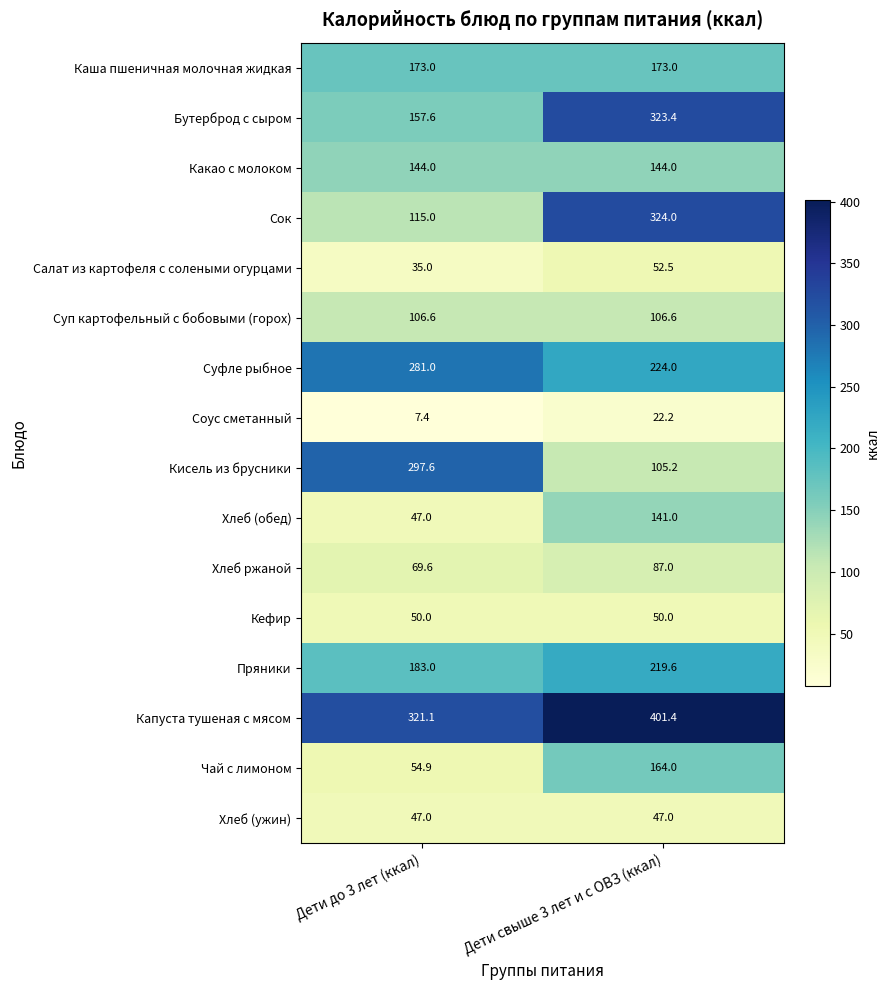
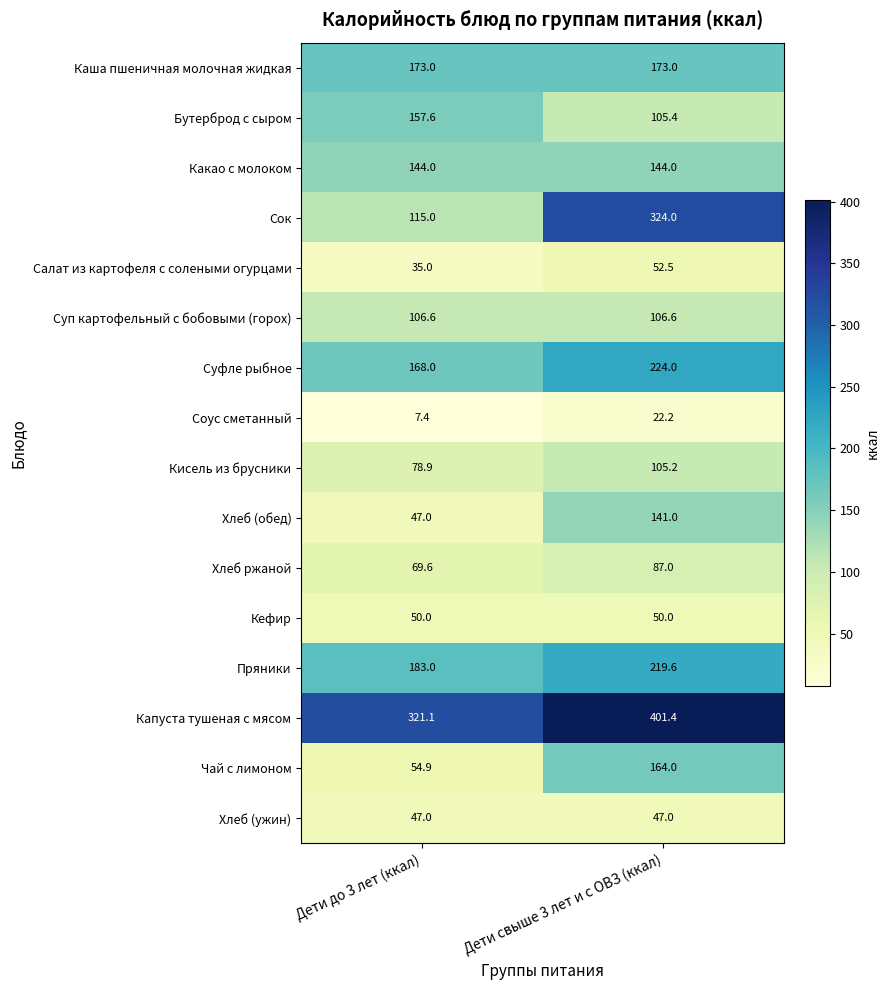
  {
    "Каша пшеничная молочная жидкая": {
      "Дети до 3 лет (ккал)": 173.0,
      "Дети свыше 3 лет и с ОВЗ (ккал)": 173.0
    },
    "Бутерброд с сыром": {
      "Дети до 3 лет (ккал)": 157.6,
-     "Дети свыше 3 лет и с ОВЗ (ккал)": 323.4
+     "Дети свыше 3 лет и с ОВЗ (ккал)": 105.4
    },
    "Какао с молоком": {
      "Дети до 3 лет (ккал)": 144.0,
      "Дети свыше 3 лет и с ОВЗ (ккал)": 144.0
    },
    "Сок": {
      "Дети до 3 лет (ккал)": 115.0,
      "Дети свыше 3 лет и с ОВЗ (ккал)": 324.0
    },
    "Салат из картофеля с солеными огурцами": {
      "Дети до 3 лет (ккал)": 35.0,
      "Дети свыше 3 лет и с ОВЗ (ккал)": 52.5
    },
    "Суп картофельный с бобовыми (горох)": {
      "Дети до 3 лет (ккал)": 106.6,
      "Дети свыше 3 лет и с ОВЗ (ккал)": 106.6
    },
    "Суфле рыбное": {
-     "Дети до 3 лет (ккал)": 281.0,
+     "Дети до 3 лет (ккал)": 168.0,
      "Дети свыше 3 лет и с ОВЗ (ккал)": 224.0
    },
    "Соус сметанный": {
      "Дети до 3 лет (ккал)": 7.4,
      "Дети свыше 3 лет и с ОВЗ (ккал)": 22.2
    },
    "Кисель из брусники": {
-     "Дети до 3 лет (ккал)": 297.6,
+     "Дети до 3 лет (ккал)": 78.9,
      "Дети свыше 3 лет и с ОВЗ (ккал)": 105.2
    },
    "Хлеб (обед)": {
      "Дети до 3 лет (ккал)": 47.0,
      "Дети свыше 3 лет и с ОВЗ (ккал)": 141.0
    },
    "Хлеб ржаной": {
      "Дети до 3 лет (ккал)": 69.6,
      "Дети свыше 3 лет и с ОВЗ (ккал)": 87.0
    },
    "Кефир": {
      "Дети до 3 лет (ккал)": 50.0,
      "Дети свыше 3 лет и с ОВЗ (ккал)": 50.0
    },
    "Пряники": {
      "Дети до 3 лет (ккал)": 183.0,
      "Дети свыше 3 лет и с ОВЗ (ккал)": 219.6
    },
    "Капуста тушеная с мясом": {
      "Дети до 3 лет (ккал)": 321.1,
      "Дети свыше 3 лет и с ОВЗ (ккал)": 401.4
    },
    "Чай с лимоном": {
      "Дети до 3 лет (ккал)": 54.9,
      "Дети свыше 3 лет и с ОВЗ (ккал)": 164.0
    },
    "Хлеб (ужин)": {
      "Дети до 3 лет (ккал)": 47.0,
      "Дети свыше 3 лет и с ОВЗ (ккал)": 47.0
    }
  }
